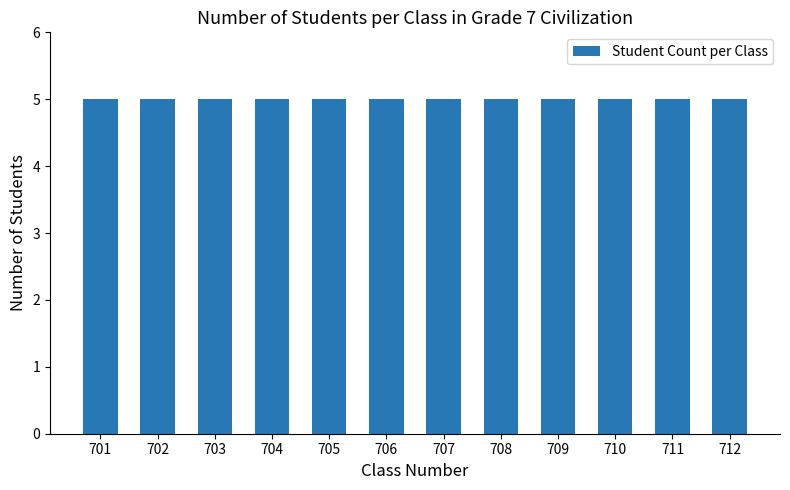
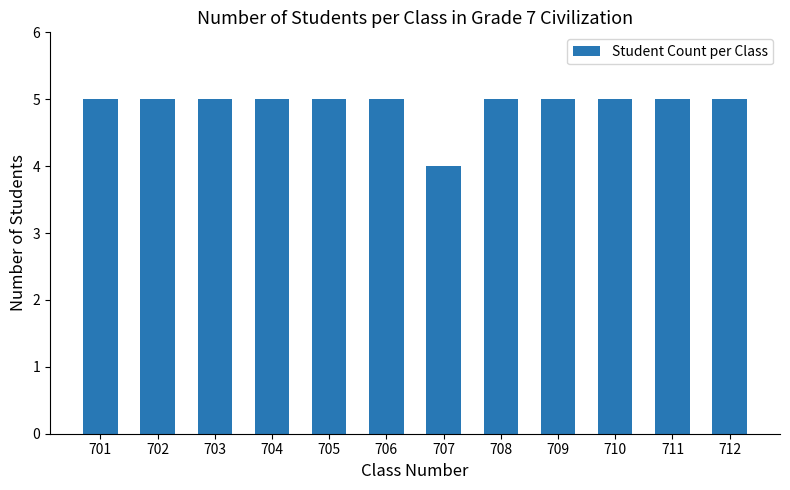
  {
    "701": 5,
    "702": 5,
    "703": 5,
    "704": 5,
    "705": 5,
    "706": 5,
-   "707": 5,
+   "707": 4,
    "708": 5,
    "709": 5,
    "710": 5,
    "711": 5,
    "712": 5
  }
